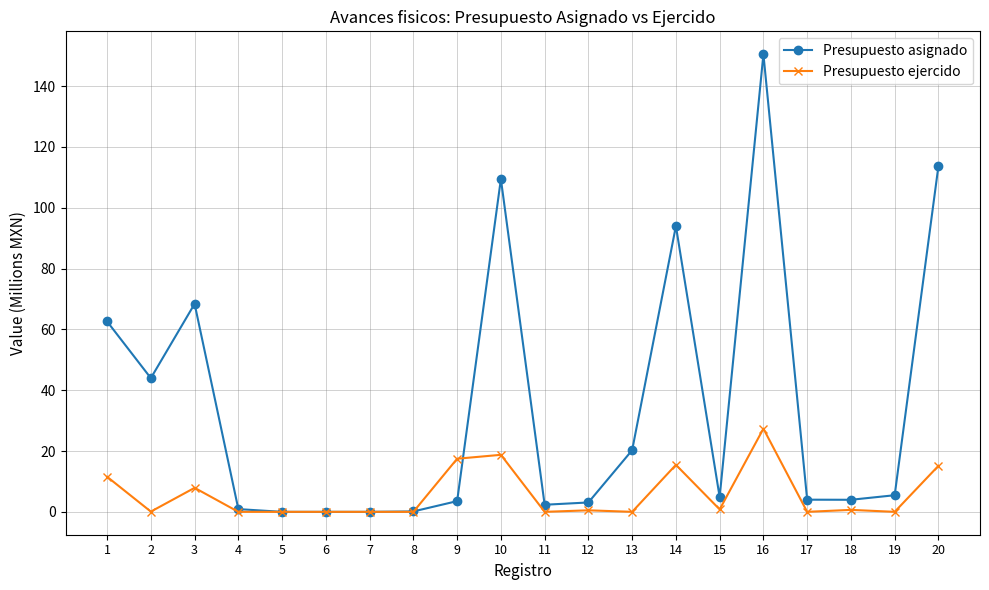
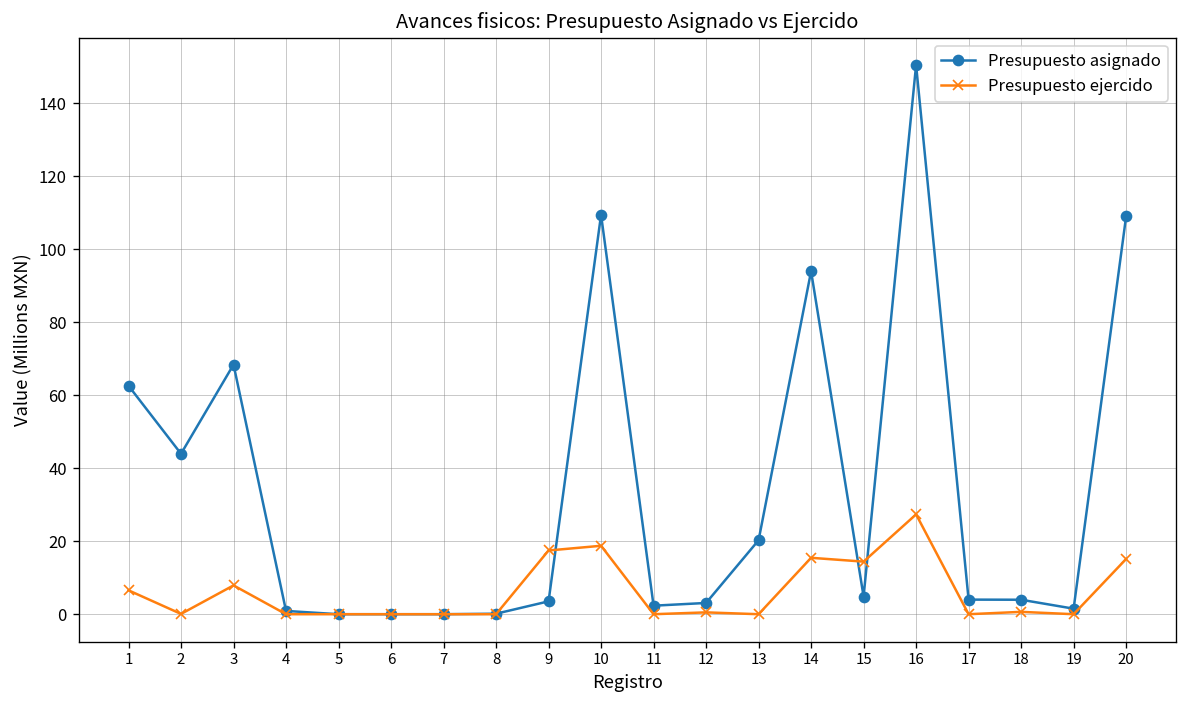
  {
    "Presupuesto asignado": {
      "1": 63,
      "2": 44,
      "3": 68,
      "4": 1,
      "9": 4,
      "10": 109,
      "11": 2,
      "12": 3,
      "13": 20,
      "14": 94,
      "15": 5,
      "16": 150,
      "17": 4,
      "18": 4,
-     "19": 5,
-     "20": 114
+     "19": 2,
+     "20": 109
    },
    "Presupuesto ejercido": {
-     "1": 12,
+     "1": 7,
      "2": 0,
      "3": 8,
      "4": 0,
      "9": 17,
      "10": 19,
      "11": 0,
      "12": 1,
      "13": 0,
      "14": 15,
-     "15": 1,
+     "15": 14,
      "16": 27,
      "17": 0,
      "18": 1,
      "19": 0,
      "20": 15
    }
  }
